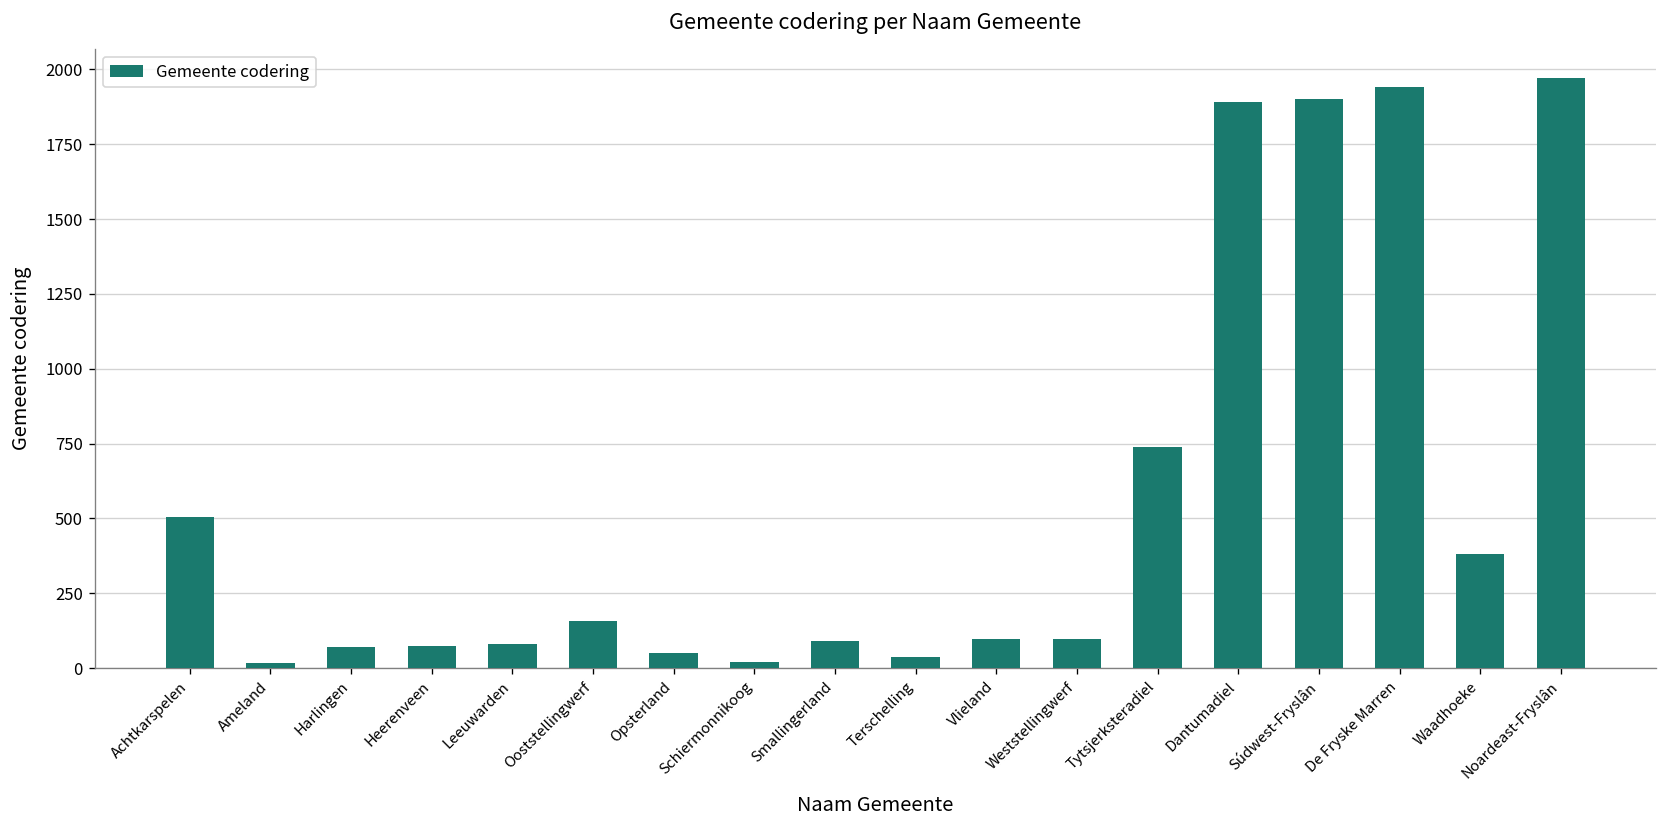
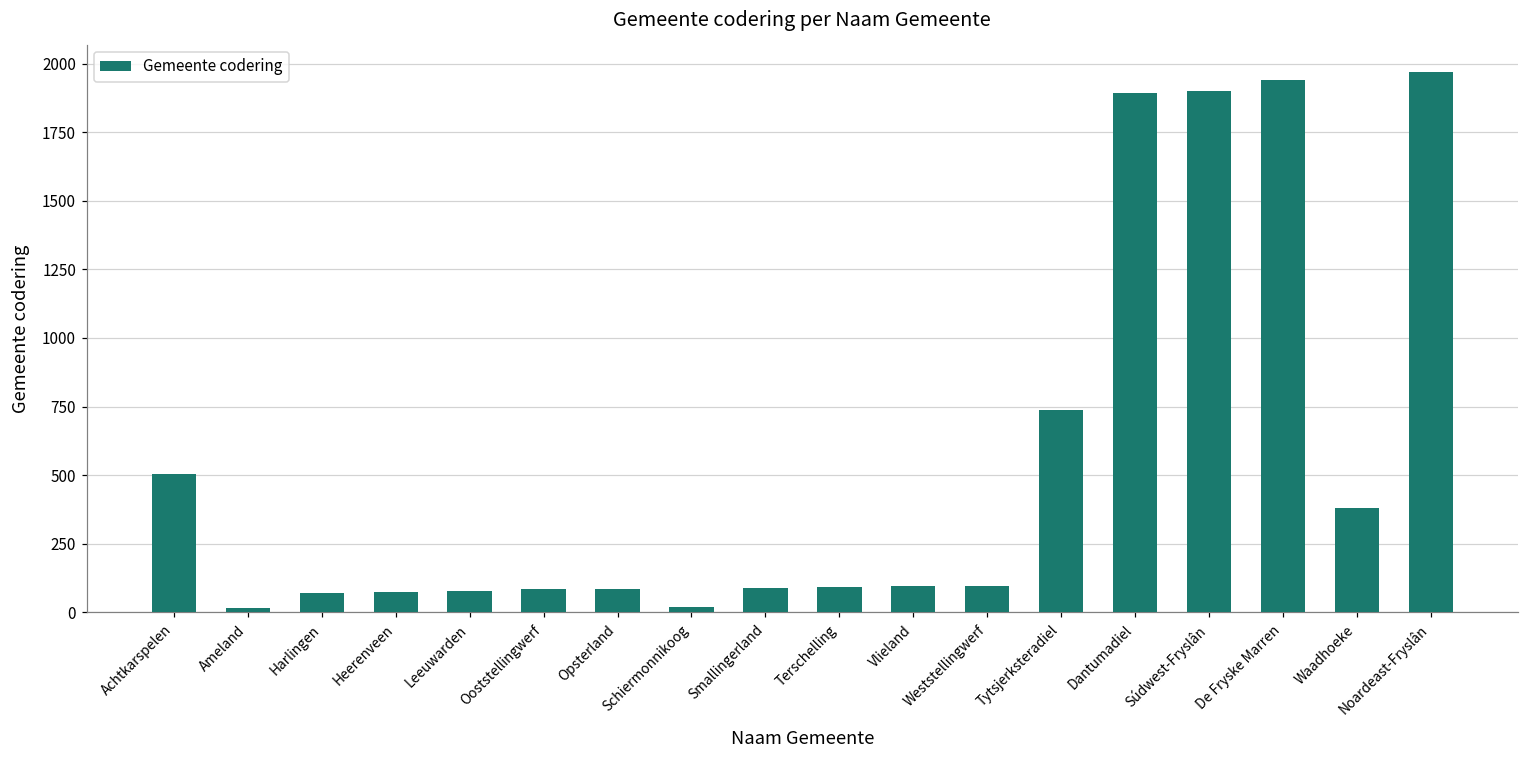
  {
    "Achtkarspelen": 510,
    "Ameland": 20,
    "Harlingen": 70,
    "Heerenveen": 70,
    "Leeuwarden": 80,
-   "Ooststellingwerf": 160,
-   "Opsterland": 50,
+   "Ooststellingwerf": 90,
+   "Opsterland": 90,
    "Schiermonnikoog": 20,
    "Smallingerland": 90,
-   "Terschelling": 40,
+   "Terschelling": 90,
    "Vlieland": 100,
    "Weststellingwerf": 100,
    "Tytsjerksteradiel": 740,
    "Dantumadiel": 1890,
    "Súdwest-Fryslân": 1900,
    "De Fryske Marren": 1940,
    "Waadhoeke": 380,
    "Noardeast-Fryslân": 1970
  }
